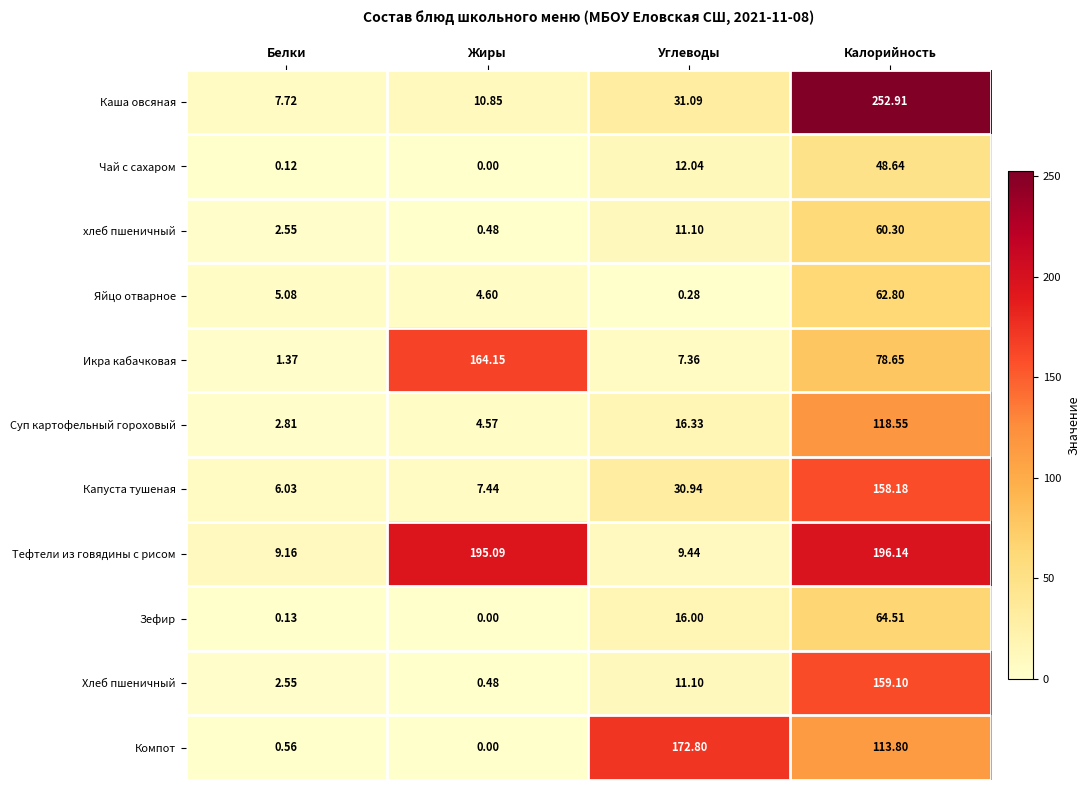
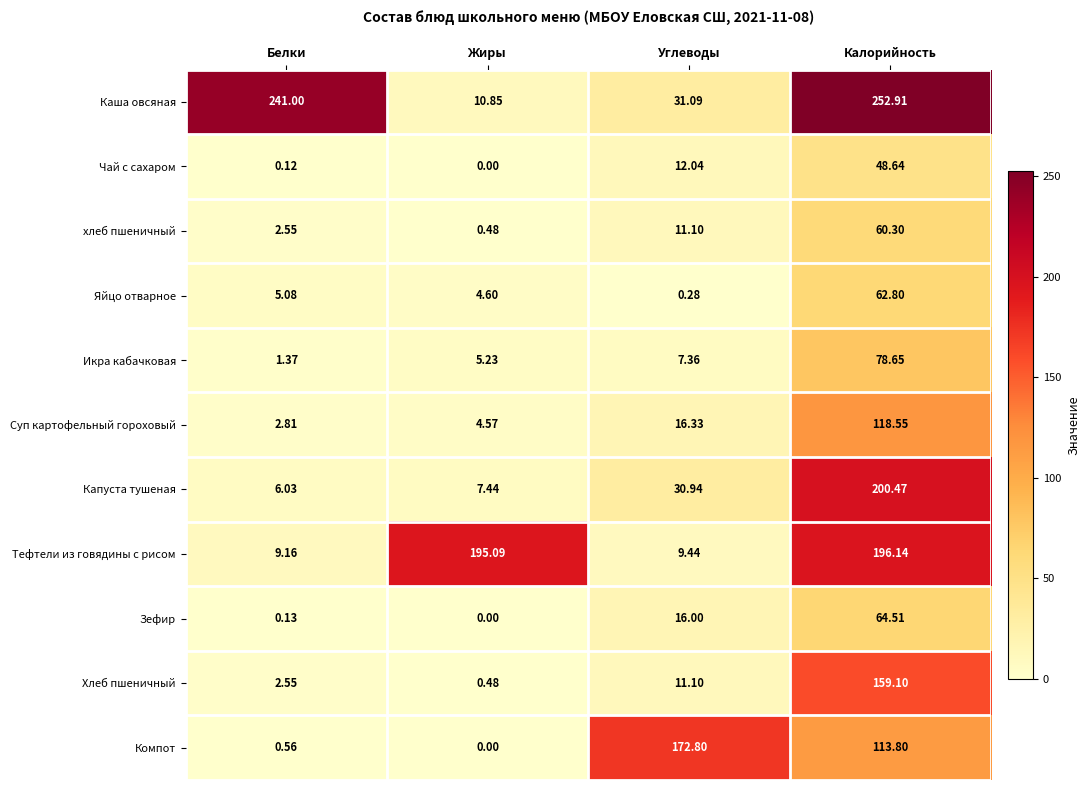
  {
    "Каша овсяная": {
-     "Белки": 7.72,
+     "Белки": 241.00,
      "Жиры": 10.85,
      "Углеводы": 31.09,
      "Калорийность": 252.91
    },
    "Чай с сахаром": {
      "Белки": 0.12,
      "Жиры": 0.00,
      "Углеводы": 12.04,
      "Калорийность": 48.64
    },
    "хлеб пшеничный": {
      "Белки": 2.55,
      "Жиры": 0.48,
      "Углеводы": 11.10,
      "Калорийность": 60.30
    },
    "Яйцо отварное": {
      "Белки": 5.08,
      "Жиры": 4.60,
      "Углеводы": 0.28,
      "Калорийность": 62.80
    },
    "Икра кабачковая": {
      "Белки": 1.37,
-     "Жиры": 164.15,
+     "Жиры": 5.23,
      "Углеводы": 7.36,
      "Калорийность": 78.65
    },
    "Суп картофельный гороховый": {
      "Белки": 2.81,
      "Жиры": 4.57,
      "Углеводы": 16.33,
      "Калорийность": 118.55
    },
    "Капуста тушеная": {
      "Белки": 6.03,
      "Жиры": 7.44,
      "Углеводы": 30.94,
-     "Калорийность": 158.18
+     "Калорийность": 200.47
    },
    "Тефтели из говядины с рисом": {
      "Белки": 9.16,
      "Жиры": 195.09,
      "Углеводы": 9.44,
      "Калорийность": 196.14
    },
    "Зефир": {
      "Белки": 0.13,
      "Жиры": 0.00,
      "Углеводы": 16.00,
      "Калорийность": 64.51
    },
    "Хлеб пшеничный": {
      "Белки": 2.55,
      "Жиры": 0.48,
      "Углеводы": 11.10,
      "Калорийность": 159.10
    },
    "Компот": {
      "Белки": 0.56,
      "Жиры": 0.00,
      "Углеводы": 172.80,
      "Калорийность": 113.80
    }
  }
